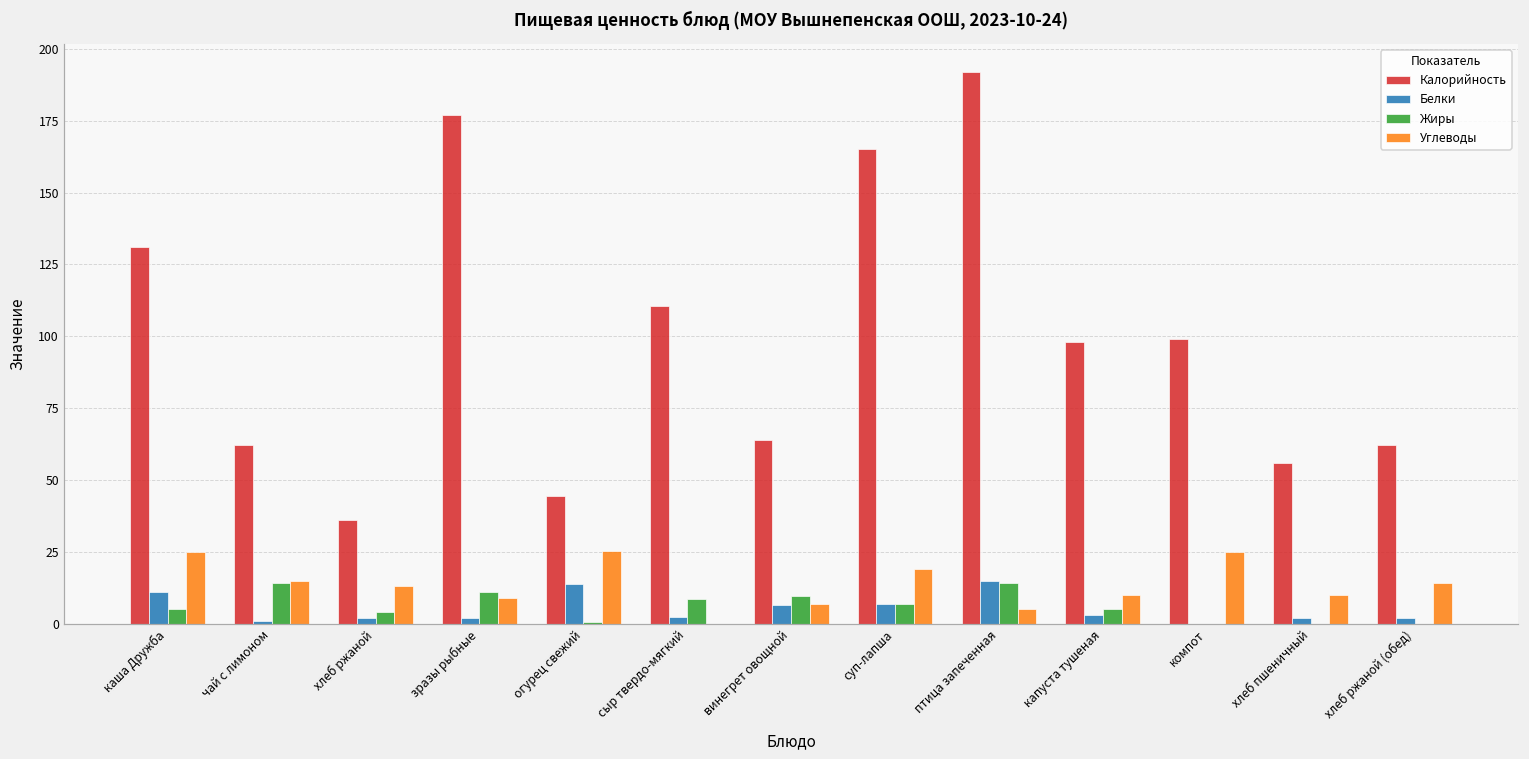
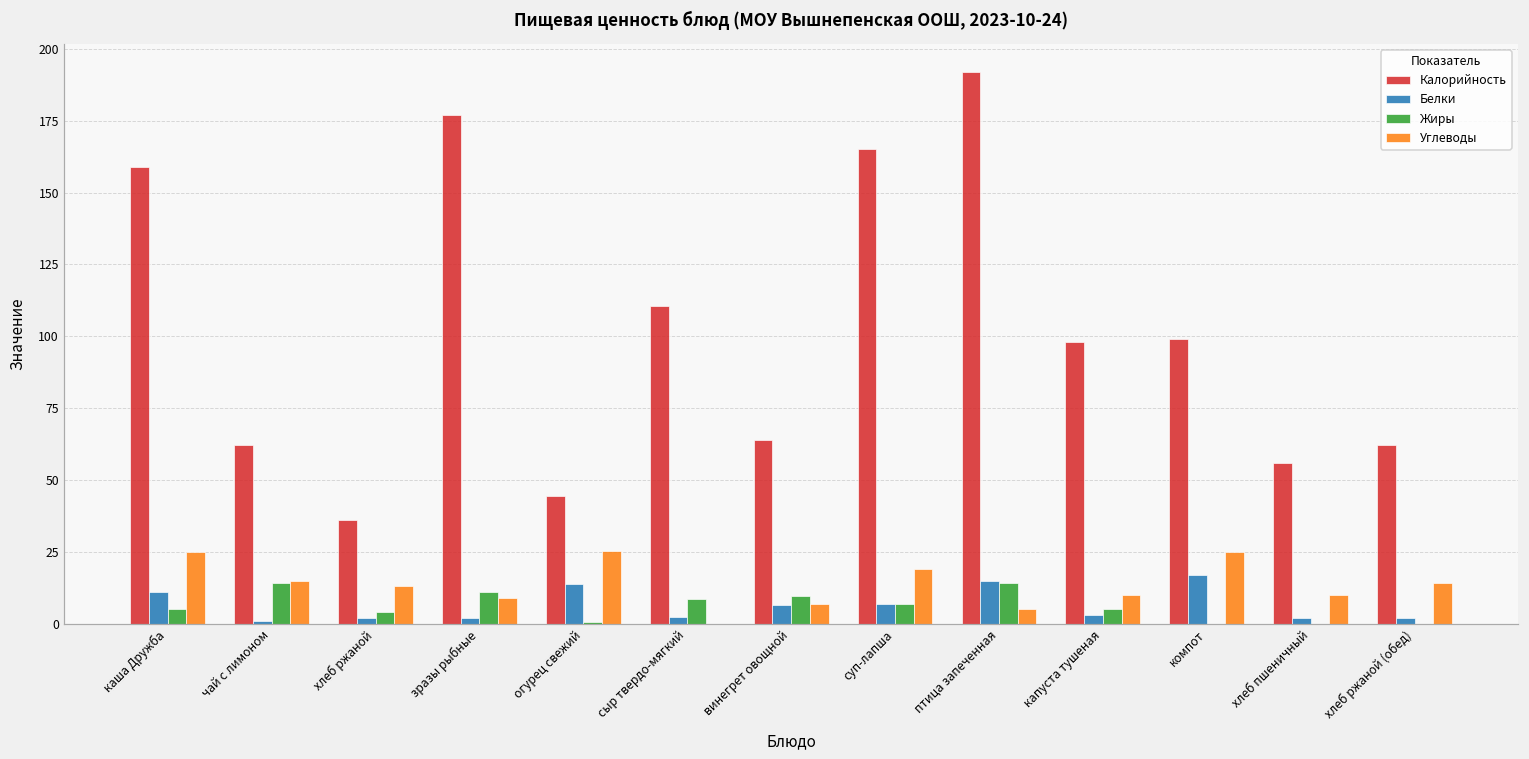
  {
    "Калорийность": {
-     "каша Дружба": 131,
+     "каша Дружба": 159,
      "чай с лимоном": 62,
      "хлеб ржаной": 36,
      "зразы рыбные": 177,
      "огурец свежий": 44,
      "сыр твердо-мягкий": 111,
      "винегрет овощной": 64,
      "суп-лапша": 165,
      "птица запеченная": 192,
      "капуста тушеная": 98,
      "компот": 99,
      "хлеб пшеничный": 56,
      "хлеб ржаной (обед)": 62
    },
    "Белки": {
      "каша Дружба": 11,
      "чай с лимоном": 1,
      "хлеб ржаной": 2,
      "зразы рыбные": 2,
      "огурец свежий": 14,
      "сыр твердо-мягкий": 3,
      "винегрет овощной": 6,
      "суп-лапша": 7,
      "птица запеченная": 15,
      "капуста тушеная": 3,
-     "компот": 0,
+     "компот": 17,
      "хлеб пшеничный": 2,
      "хлеб ржаной (обед)": 2
    },
    "Жиры": {
      "каша Дружба": 5,
      "чай с лимоном": 14,
      "хлеб ржаной": 4,
      "зразы рыбные": 11,
      "сыр твердо-мягкий": 9,
      "винегрет овощной": 10,
      "суп-лапша": 7,
      "птица запеченная": 14,
      "капуста тушеная": 5,
      "компот": 0,
      "хлеб пшеничный": 0,
      "хлеб ржаной (обед)": 0
    },
    "Углеводы": {
      "каша Дружба": 25,
      "чай с лимоном": 15,
      "хлеб ржаной": 13,
      "зразы рыбные": 9,
      "огурец свежий": 25,
      "винегрет овощной": 7,
      "суп-лапша": 19,
      "птица запеченная": 5,
      "капуста тушеная": 10,
      "компот": 25,
      "хлеб пшеничный": 10,
      "хлеб ржаной (обед)": 14
    }
  }
